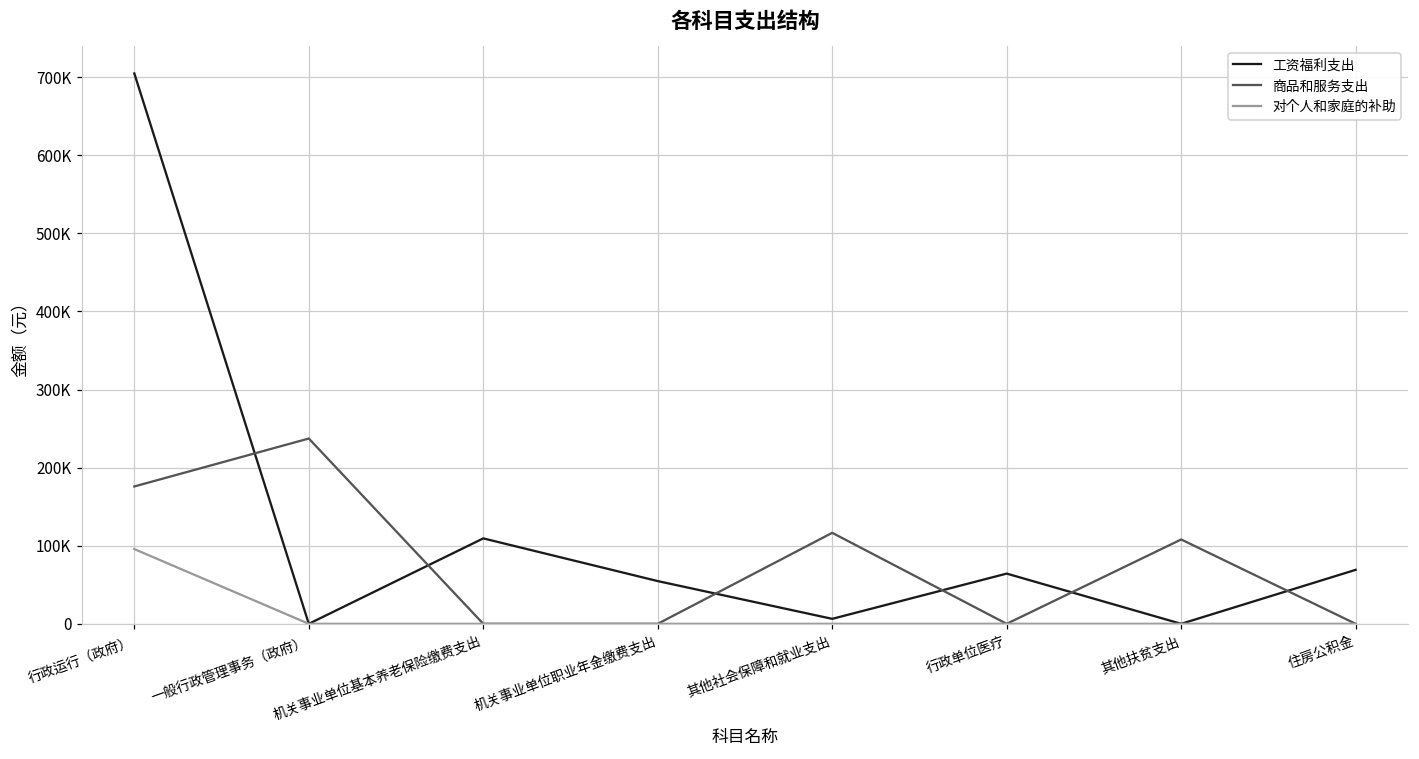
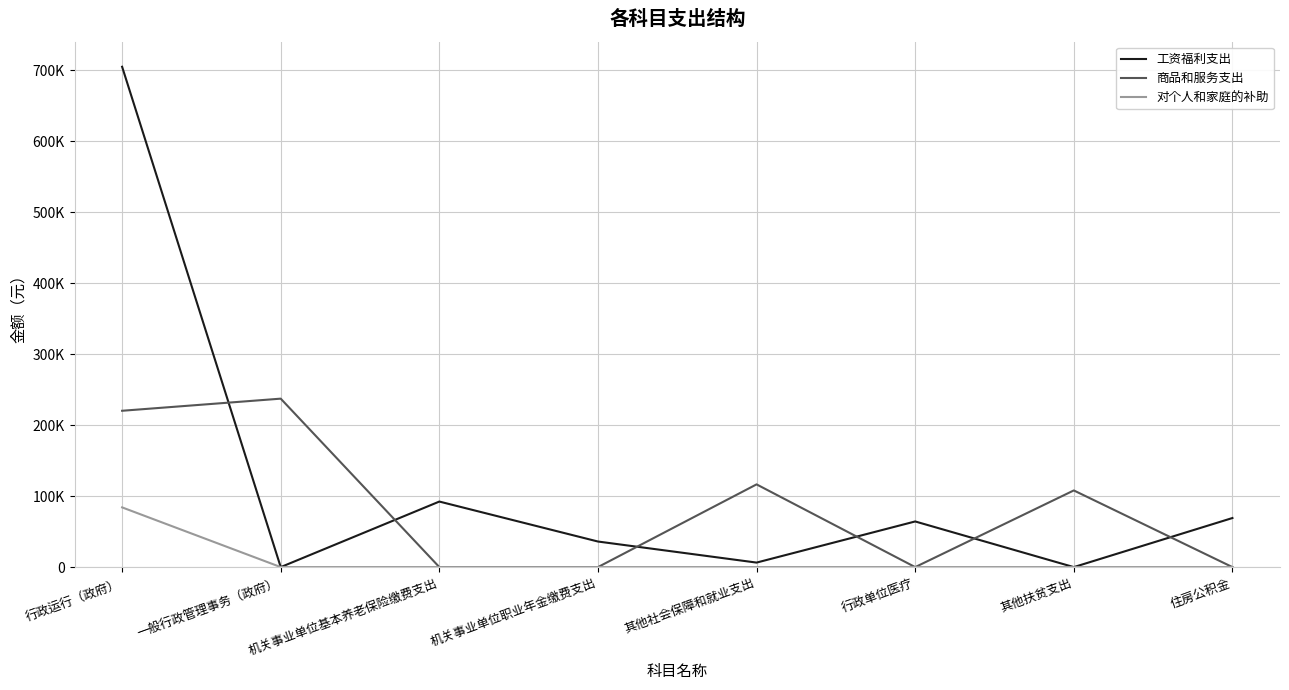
  {
    "工资福利支出": {
      "行政运行（政府）": 700000,
-     "机关事业单位基本养老保险缴费支出": 110000,
-     "机关事业单位职业年金缴费支出": 50000,
+     "机关事业单位基本养老保险缴费支出": 90000,
+     "机关事业单位职业年金缴费支出": 40000,
      "其他社会保障和就业支出": 10000,
      "行政单位医疗": 60000,
      "住房公积金": 70000
    },
    "商品和服务支出": {
-     "行政运行（政府）": 180000,
+     "行政运行（政府）": 220000,
      "一般行政管理事务（政府）": 240000,
      "其他社会保障和就业支出": 120000,
      "其他扶贫支出": 110000
    },
    "对个人和家庭的补助": {
-     "行政运行（政府）": 100000,
+     "行政运行（政府）": 80000,
      "其他社会保障和就业支出": 0
    }
  }
